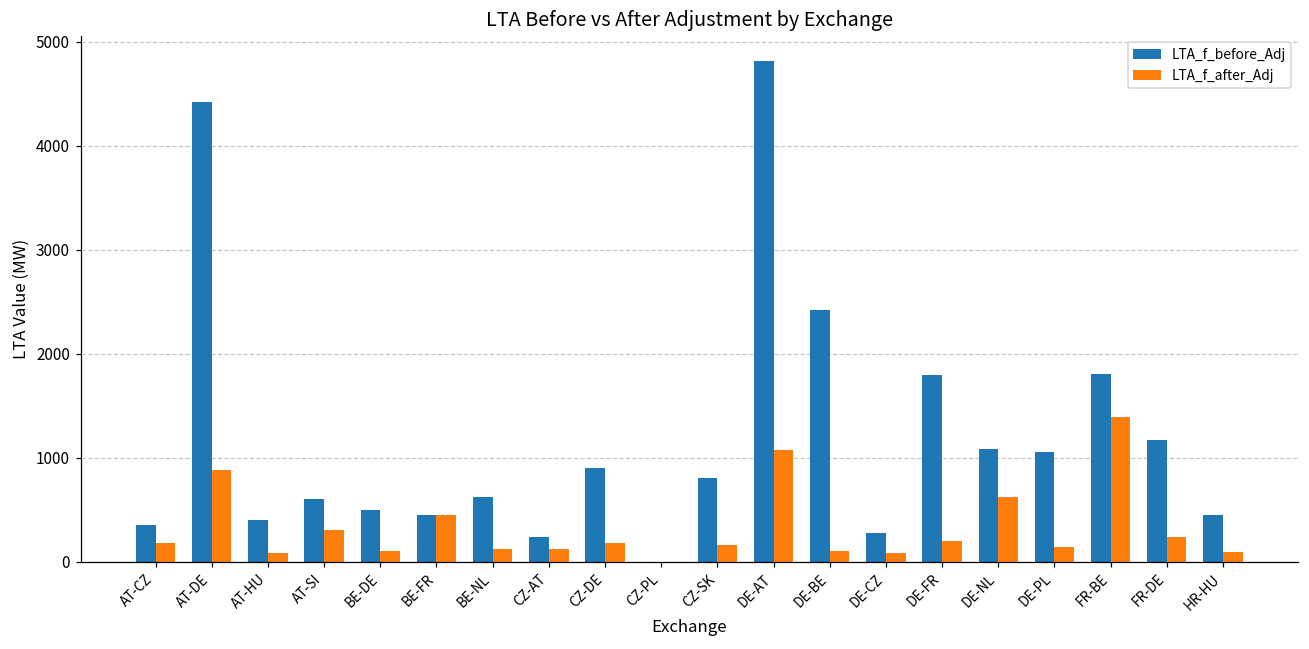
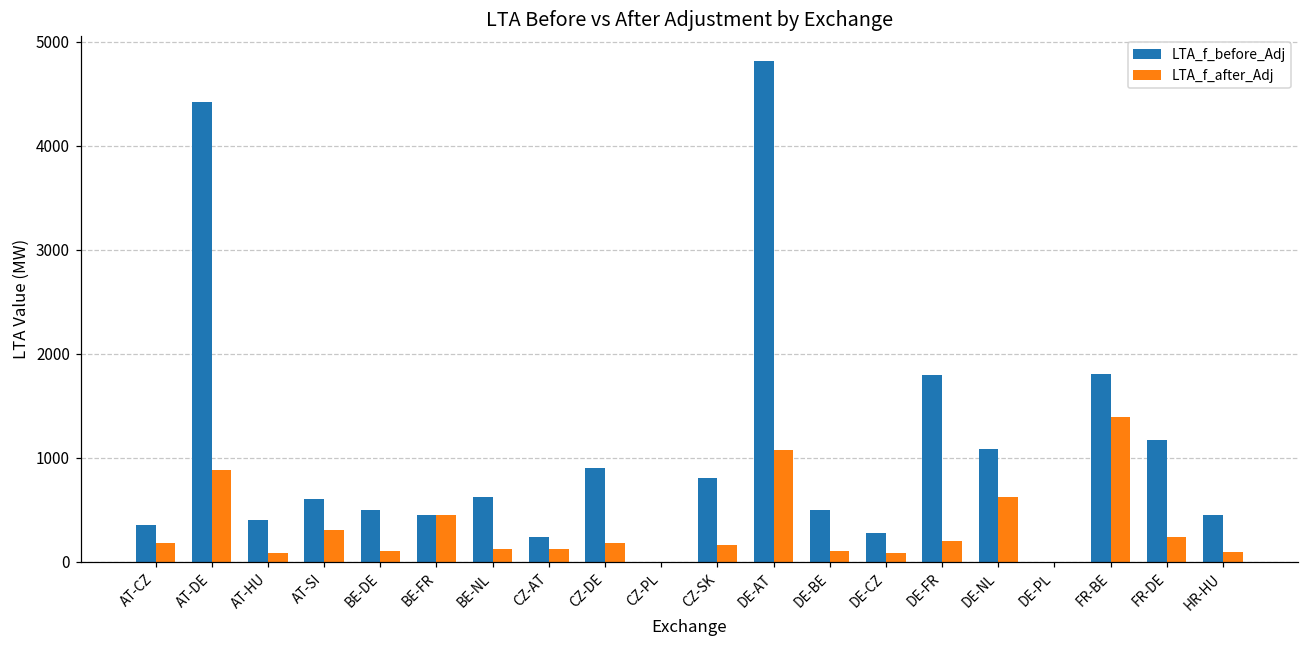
  {
    "LTA_f_before_Adj": {
      "AT-CZ": 400,
      "AT-DE": 4400,
      "AT-HU": 400,
      "AT-SI": 600,
      "BE-DE": 500,
      "BE-FR": 500,
      "BE-NL": 600,
      "CZ-AT": 200,
      "CZ-DE": 900,
      "CZ-PL": 0,
      "CZ-SK": 800,
      "DE-AT": 4800,
-     "DE-BE": 2400,
+     "DE-BE": 500,
      "DE-CZ": 300,
      "DE-FR": 1800,
      "DE-NL": 1100,
-     "DE-PL": 1100,
+     "DE-PL": 0,
      "FR-BE": 1800,
      "FR-DE": 1200,
      "HR-HU": 500
    },
    "LTA_f_after_Adj": {
      "AT-CZ": 200,
      "AT-DE": 900,
      "AT-HU": 100,
      "AT-SI": 300,
      "BE-DE": 100,
      "BE-FR": 500,
      "BE-NL": 100,
      "CZ-AT": 100,
      "CZ-DE": 200,
      "CZ-SK": 200,
      "DE-AT": 1100,
      "DE-BE": 100,
      "DE-CZ": 100,
      "DE-FR": 200,
      "DE-NL": 600,
-     "DE-PL": 100,
+     "DE-PL": 0,
      "FR-BE": 1400,
      "FR-DE": 200,
      "HR-HU": 100
    }
  }
